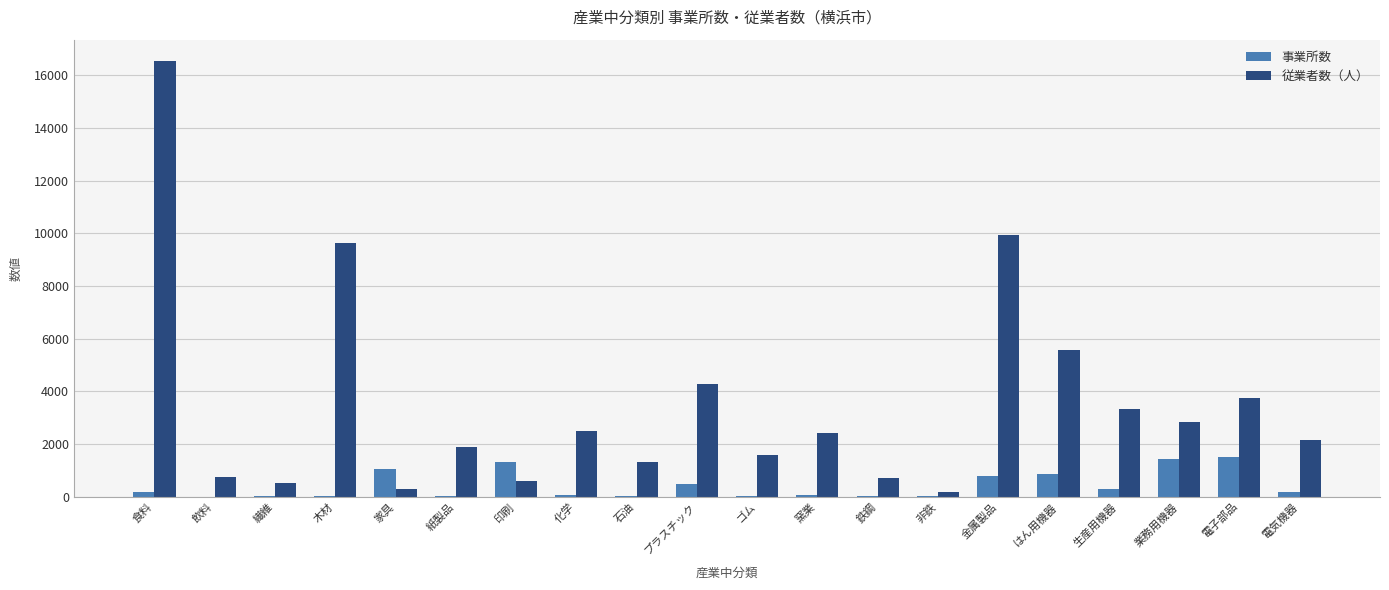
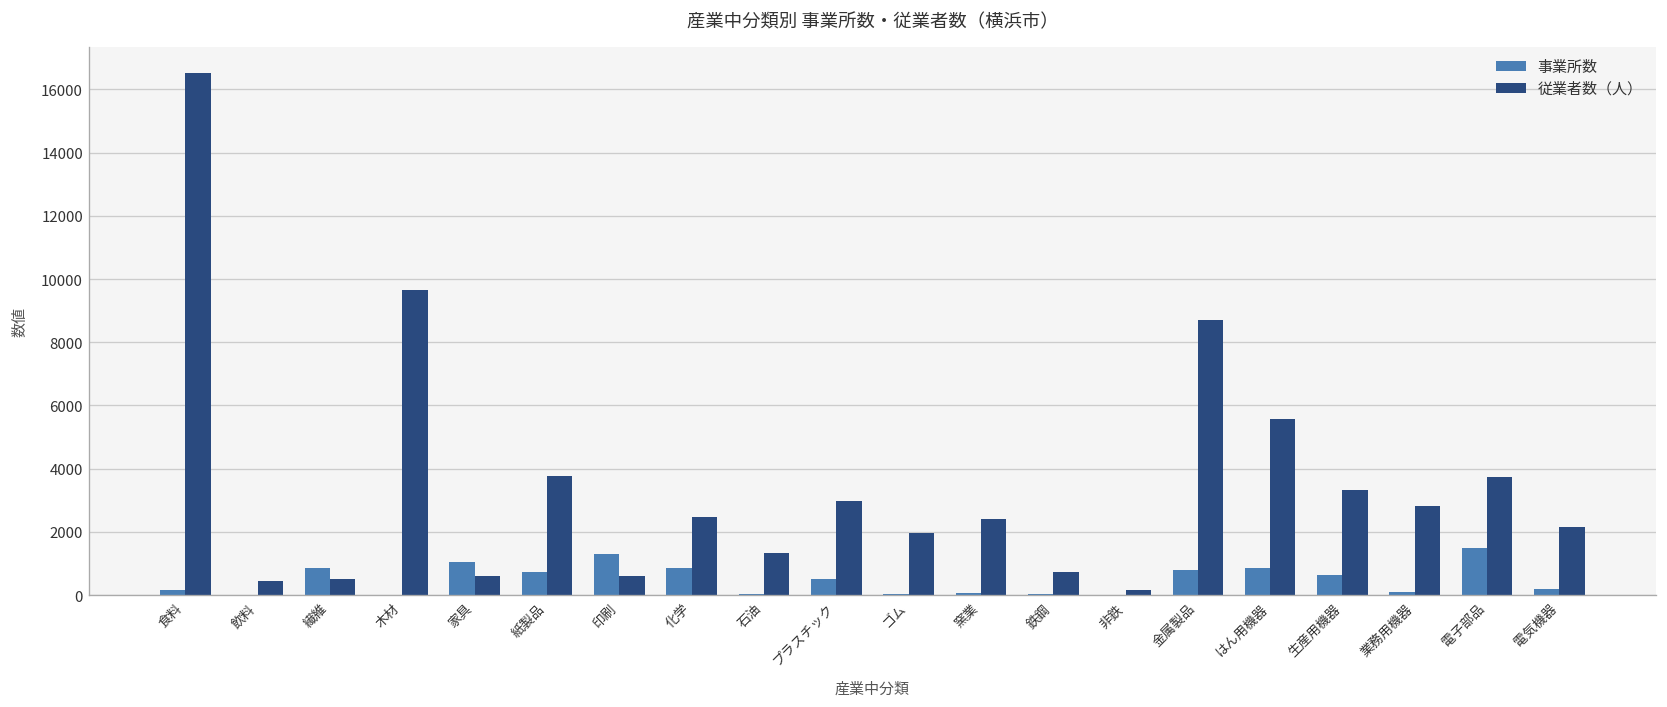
  {
    "事業所数": {
      "食料": 200,
-     "繊維": 0,
+     "繊維": 900,
      "家具": 1100,
-     "紙製品": 0,
+     "紙製品": 700,
      "印刷": 1300,
-     "化学": 100,
+     "化学": 800,
      "プラスチック": 500,
      "金属製品": 800,
      "はん用機器": 900,
-     "生産用機器": 300,
-     "業務用機器": 1400,
+     "生産用機器": 600,
+     "業務用機器": 100,
      "電子部品": 1500,
      "電気機器": 200
    },
    "従業者数（人）": {
      "食料": 16500,
-     "飲料": 800,
+     "飲料": 400,
      "繊維": 500,
      "木材": 9600,
-     "家具": 300,
-     "紙製品": 1900,
+     "家具": 600,
+     "紙製品": 3800,
      "印刷": 600,
      "化学": 2500,
      "石油": 1300,
-     "プラスチック": 4300,
-     "ゴム": 1600,
+     "プラスチック": 3000,
+     "ゴム": 2000,
      "窯業": 2400,
      "鉄鋼": 700,
      "非鉄": 200,
-     "金属製品": 9900,
+     "金属製品": 8700,
      "はん用機器": 5600,
      "生産用機器": 3300,
      "業務用機器": 2800,
      "電子部品": 3700,
      "電気機器": 2200
    }
  }
